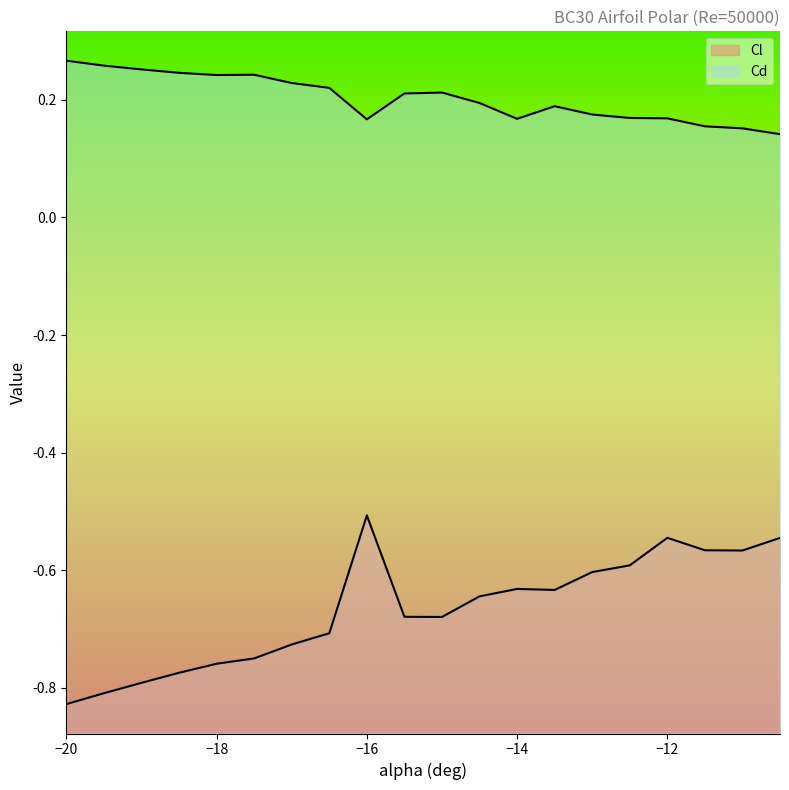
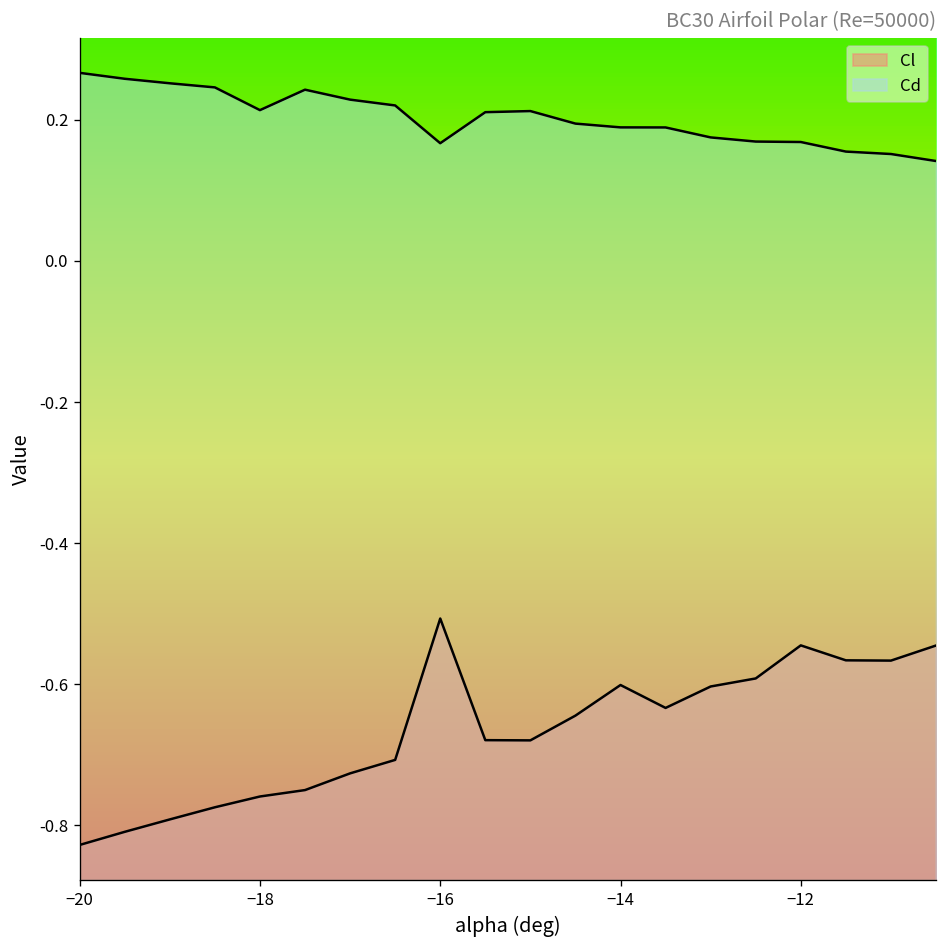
  {
    "Cl": {
      "−20": -0.83,
      "−18": -0.76,
      "−16": -0.51,
-     "−14": -0.63,
+     "−14": -0.60,
      "−12": -0.55
    },
    "Cd": {
      "−20": 0.27,
-     "−18": 0.24,
+     "−18": 0.21,
      "−16": 0.17,
-     "−14": 0.17,
+     "−14": 0.19,
      "−12": 0.17
    }
  }
